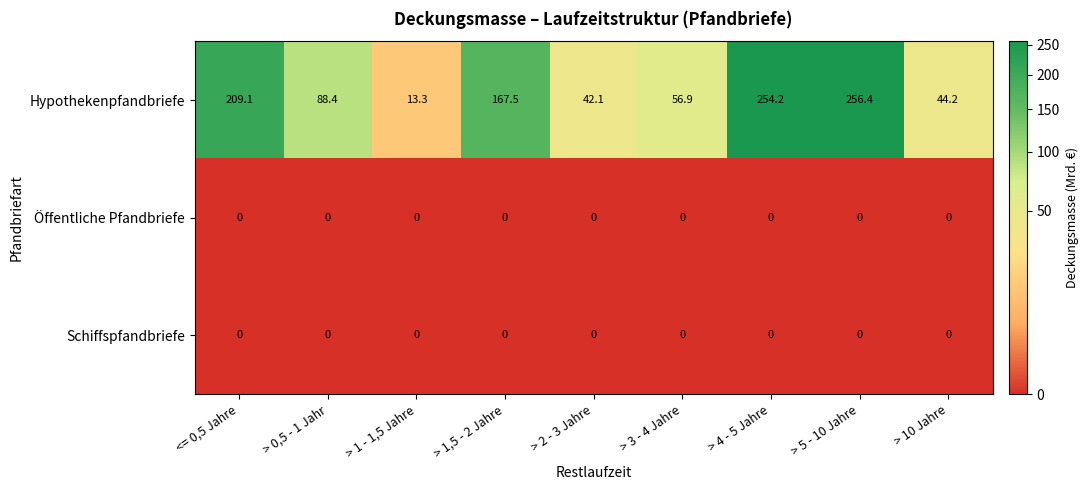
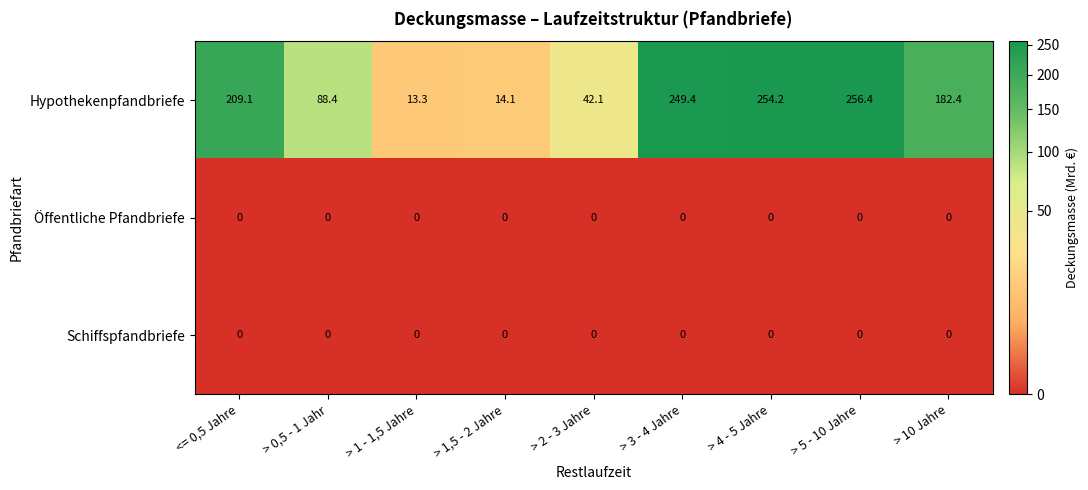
  {
    "Hypothekenpfandbriefe": {
      "<= 0,5 Jahre": 209.1,
      "> 0,5 - 1 Jahr": 88.4,
      "> 1 - 1,5 Jahre": 13.3,
-     "> 1,5 - 2 Jahre": 167.5,
+     "> 1,5 - 2 Jahre": 14.1,
      "> 2 - 3 Jahre": 42.1,
-     "> 3 - 4 Jahre": 56.9,
+     "> 3 - 4 Jahre": 249.4,
      "> 4 - 5 Jahre": 254.2,
      "> 5 - 10 Jahre": 256.4,
-     "> 10 Jahre": 44.2
+     "> 10 Jahre": 182.4
    },
    "Öffentliche Pfandbriefe": {
      "<= 0,5 Jahre": 0,
      "> 0,5 - 1 Jahr": 0,
      "> 1 - 1,5 Jahre": 0,
      "> 1,5 - 2 Jahre": 0,
      "> 2 - 3 Jahre": 0,
      "> 3 - 4 Jahre": 0,
      "> 4 - 5 Jahre": 0,
      "> 5 - 10 Jahre": 0,
      "> 10 Jahre": 0
    },
    "Schiffspfandbriefe": {
      "<= 0,5 Jahre": 0,
      "> 0,5 - 1 Jahr": 0,
      "> 1 - 1,5 Jahre": 0,
      "> 1,5 - 2 Jahre": 0,
      "> 2 - 3 Jahre": 0,
      "> 3 - 4 Jahre": 0,
      "> 4 - 5 Jahre": 0,
      "> 5 - 10 Jahre": 0,
      "> 10 Jahre": 0
    }
  }
